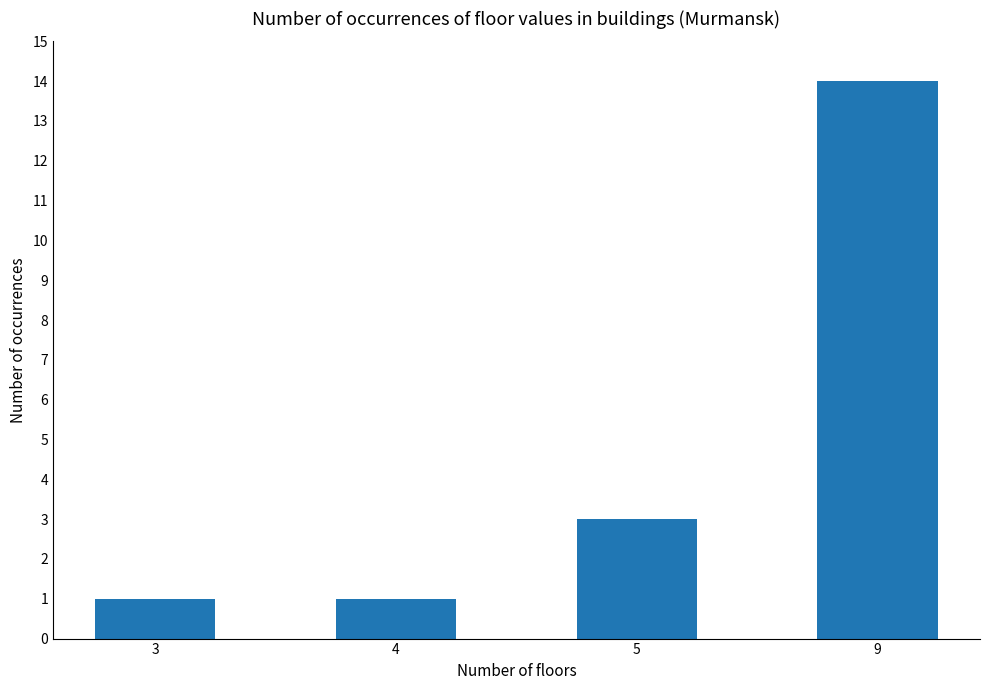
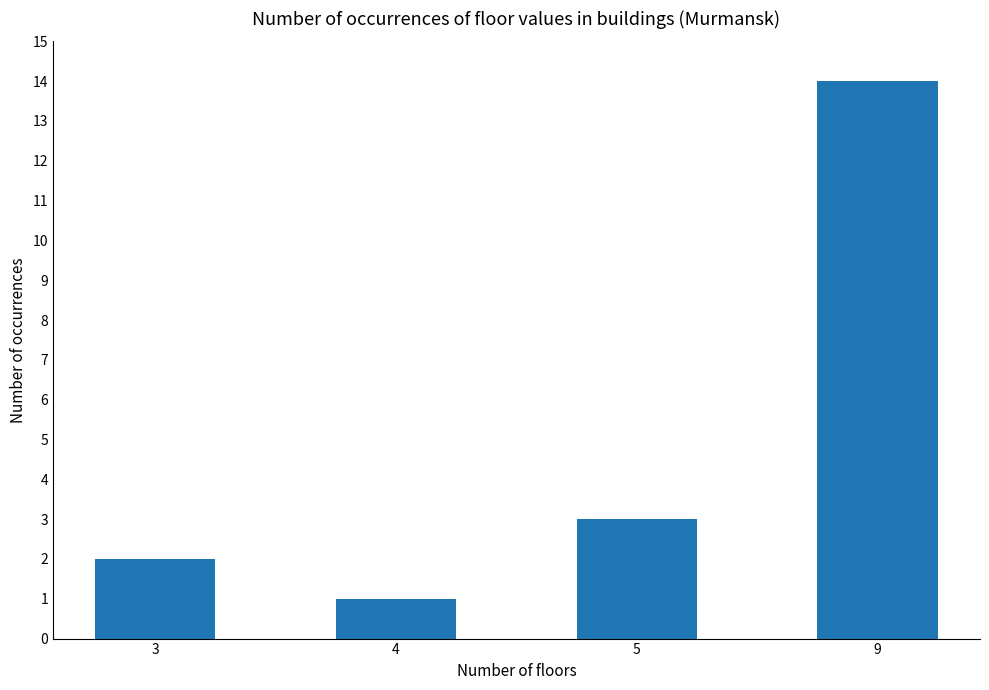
  {
-   "3": 1,
+   "3": 2,
    "4": 1,
    "5": 3,
    "9": 14
  }
